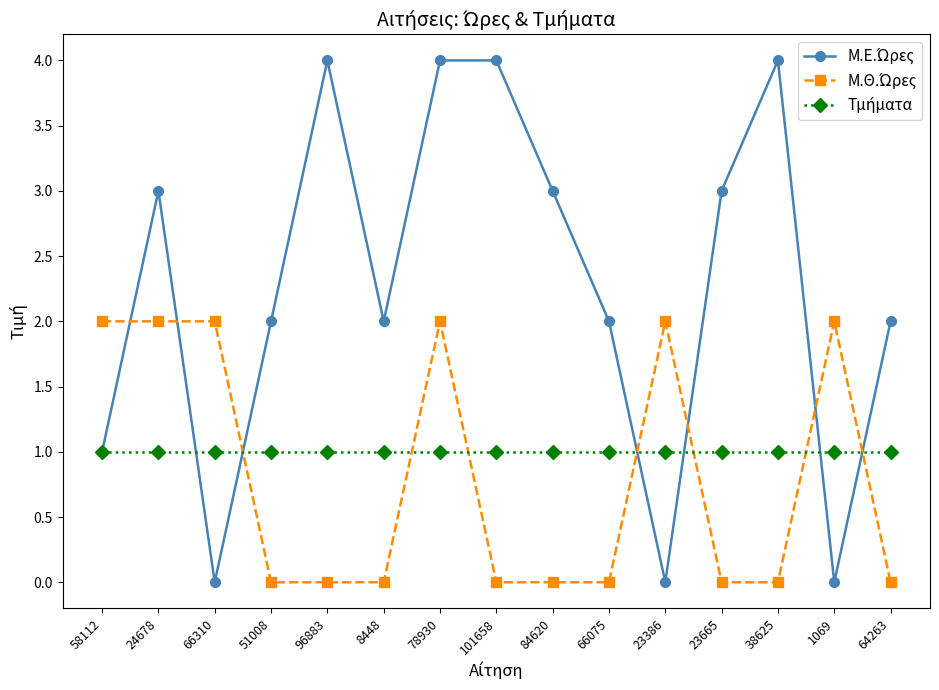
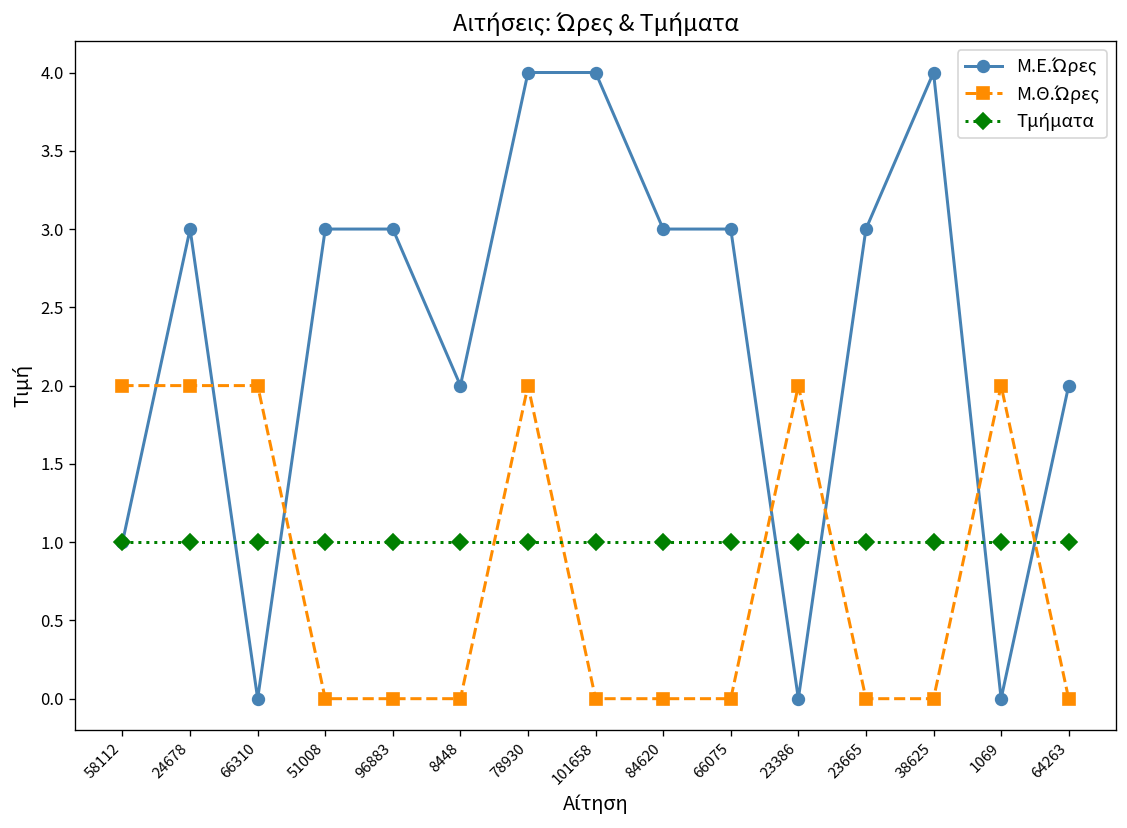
  {
    "Μ.Ε.Ώρες": {
      "24678": 3,
      "66310": 0,
-     "51008": 2,
-     "96883": 4,
+     "51008": 3,
+     "96883": 3,
      "8448": 2,
      "78930": 4,
      "101658": 4,
      "84620": 3,
-     "66075": 2,
+     "66075": 3,
      "23386": 0,
      "23665": 3,
      "38625": 4,
      "1069": 0,
      "64263": 2
    },
    "Μ.Θ.Ώρες": {
      "58112": 2,
      "24678": 2,
      "66310": 2,
      "51008": 0,
      "96883": 0,
      "8448": 0,
      "78930": 2,
      "101658": 0,
      "84620": 0,
      "66075": 0,
      "23386": 2,
      "23665": 0,
      "38625": 0,
      "1069": 2,
      "64263": 0
    },
    "Τμήματα": {
      "24678": 1,
      "66310": 1,
      "51008": 1,
      "96883": 1,
      "8448": 1,
      "78930": 1,
      "101658": 1,
      "84620": 1,
      "66075": 1,
      "23386": 1,
      "23665": 1,
      "38625": 1,
      "1069": 1,
      "64263": 1
    }
  }
